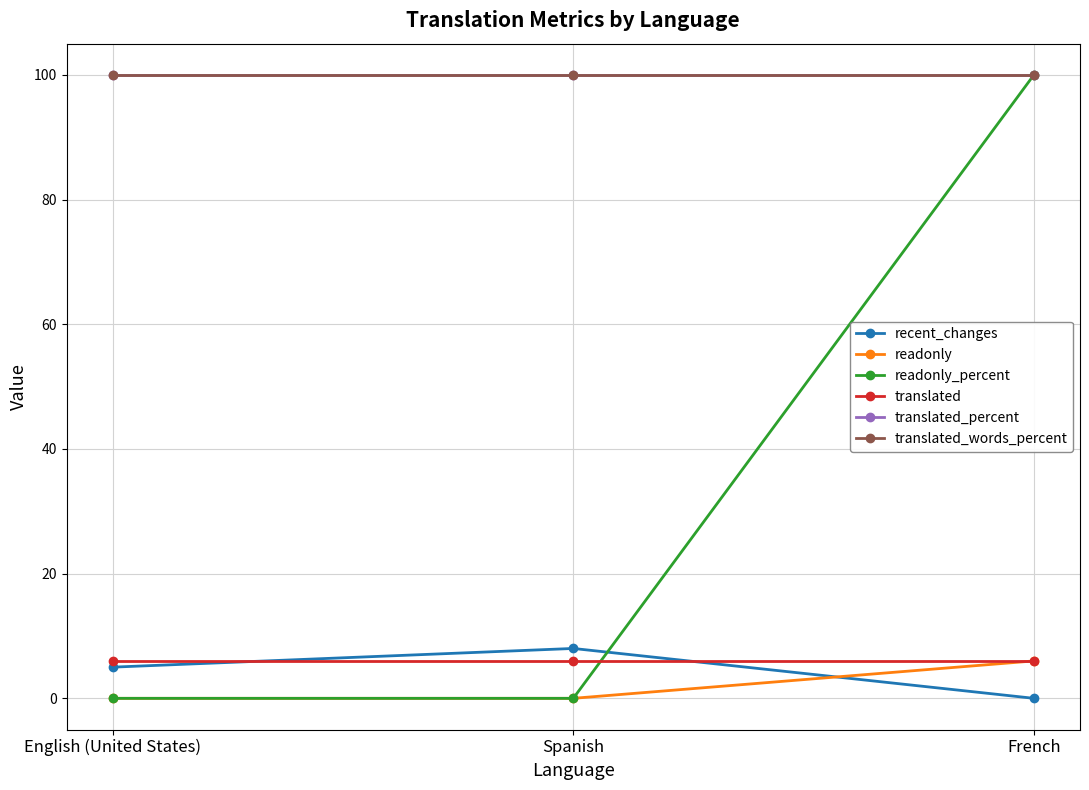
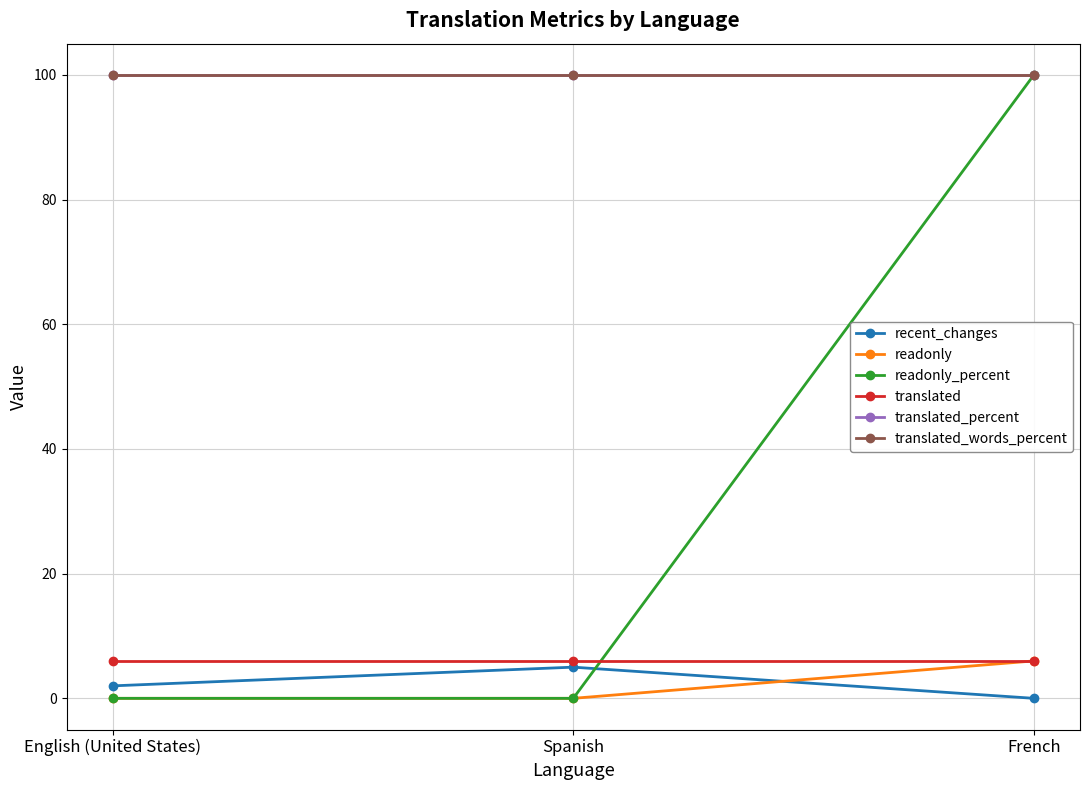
  {
    "recent_changes": {
-     "English (United States)": 5,
-     "Spanish": 8,
+     "English (United States)": 2,
+     "Spanish": 5,
      "French": 0
    },
    "translated": {
      "English (United States)": 6,
      "Spanish": 6
    },
    "translated_words_percent": {
      "English (United States)": 100,
      "Spanish": 100
    }
  }
